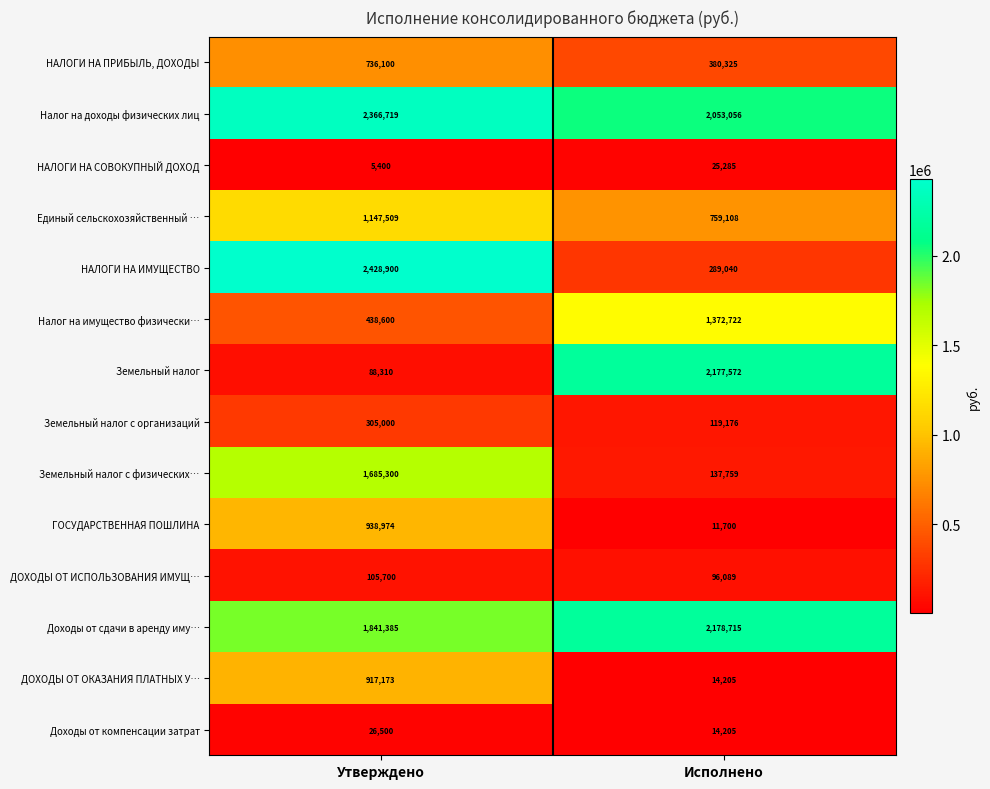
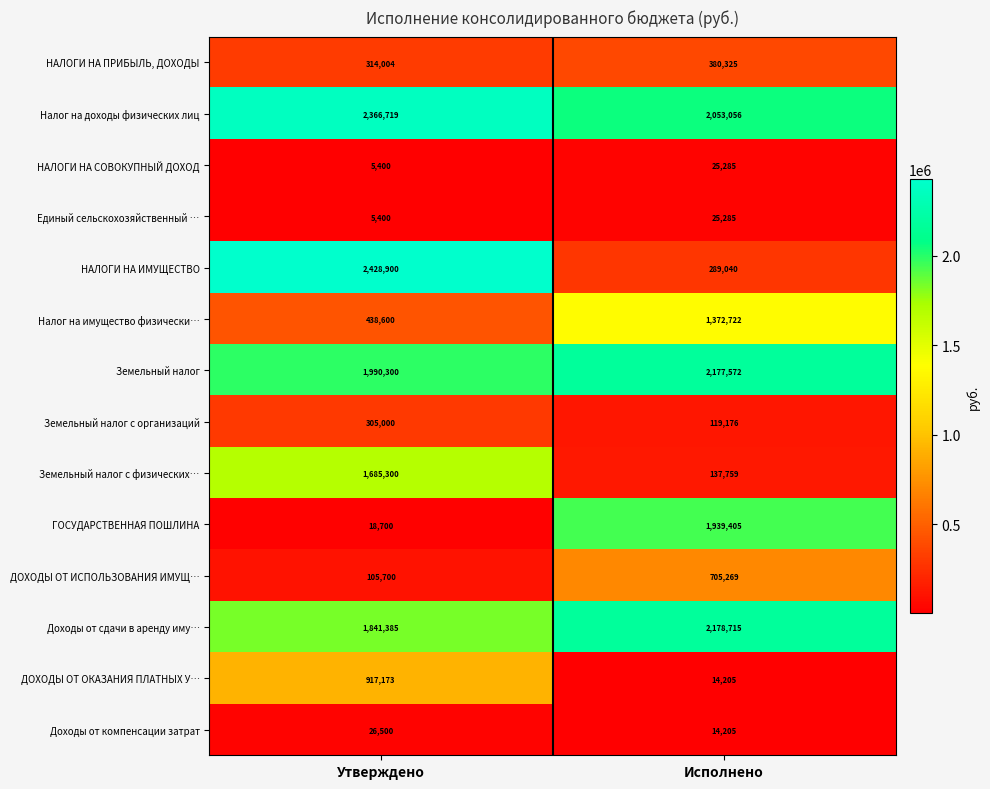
  {
    "НАЛОГИ НА ПРИБЫЛЬ, ДОХОДЫ": {
-     "Утверждено": "736,100",
+     "Утверждено": "314,004",
      "Исполнено": "380,325"
    },
    "Налог на доходы физических лиц": {
      "Утверждено": "2,366,719",
      "Исполнено": "2,053,056"
    },
    "НАЛОГИ НА СОВОКУПНЫЙ ДОХОД": {
      "Утверждено": "5,400",
      "Исполнено": "25,285"
    },
    "Единый сельскохозяйственный …": {
-     "Утверждено": "1,147,509",
-     "Исполнено": "759,108"
+     "Утверждено": "5,400",
+     "Исполнено": "25,285"
    },
    "НАЛОГИ НА ИМУЩЕСТВО": {
      "Утверждено": "2,428,900",
      "Исполнено": "289,040"
    },
    "Налог на имущество физически…": {
      "Утверждено": "438,600",
      "Исполнено": "1,372,722"
    },
    "Земельный налог": {
-     "Утверждено": "88,310",
+     "Утверждено": "1,990,300",
      "Исполнено": "2,177,572"
    },
    "Земельный налог с организаций": {
      "Утверждено": "305,000",
      "Исполнено": "119,176"
    },
    "Земельный налог с физических…": {
      "Утверждено": "1,685,300",
      "Исполнено": "137,759"
    },
    "ГОСУДАРСТВЕННАЯ ПОШЛИНА": {
-     "Утверждено": "938,974",
-     "Исполнено": "11,700"
+     "Утверждено": "18,700",
+     "Исполнено": "1,939,405"
    },
    "ДОХОДЫ ОТ ИСПОЛЬЗОВАНИЯ ИМУЩ…": {
      "Утверждено": "105,700",
-     "Исполнено": "96,089"
+     "Исполнено": "705,269"
    },
    "Доходы от сдачи в аренду иму…": {
      "Утверждено": "1,841,385",
      "Исполнено": "2,178,715"
    },
    "ДОХОДЫ ОТ ОКАЗАНИЯ ПЛАТНЫХ У…": {
      "Утверждено": "917,173",
      "Исполнено": "14,205"
    },
    "Доходы от компенсации затрат": {
      "Утверждено": "26,500",
      "Исполнено": "14,205"
    }
  }
